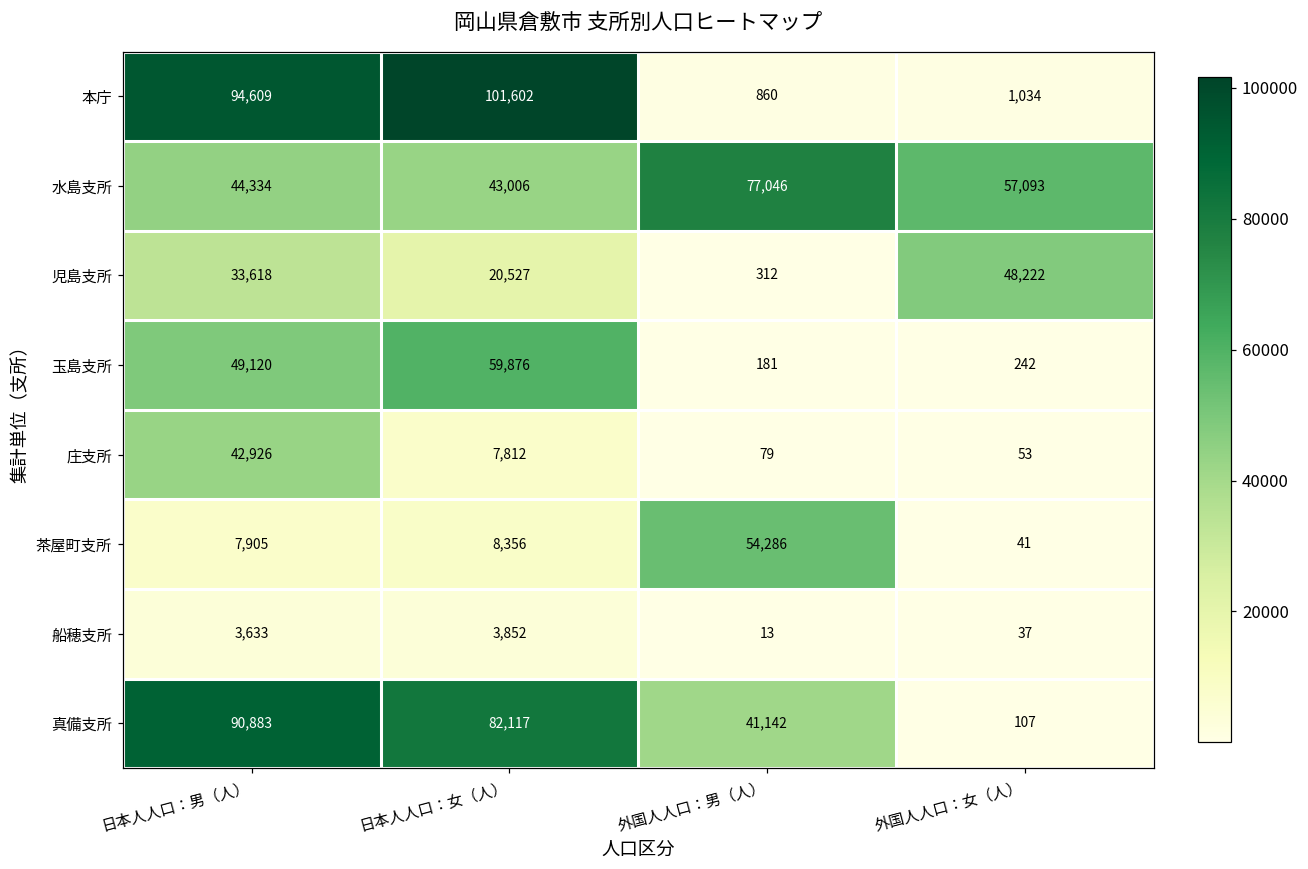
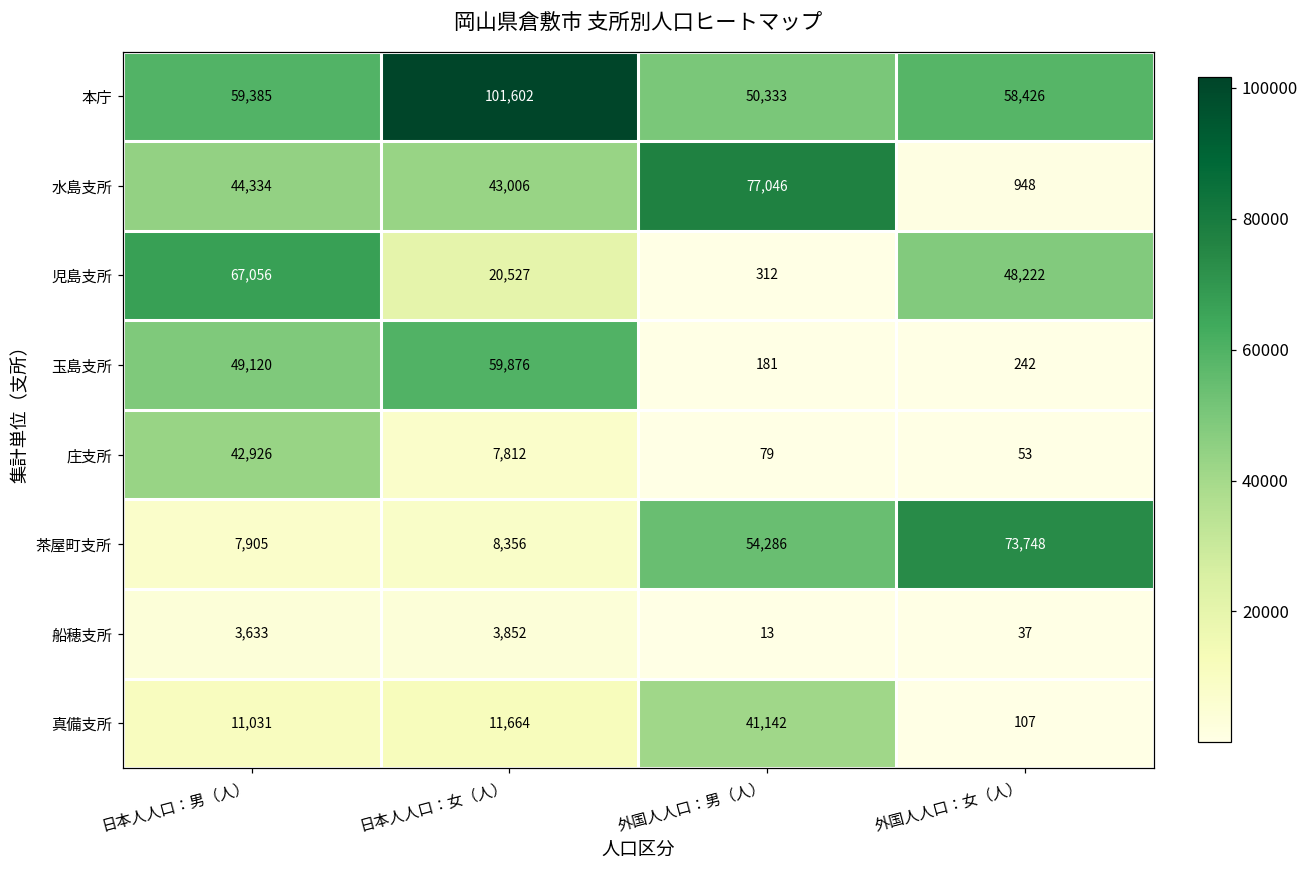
  {
    "本庁": {
-     "日本人人口：男（人）": "94,609",
+     "日本人人口：男（人）": "59,385",
      "日本人人口：女（人）": "101,602",
-     "外国人人口：男（人）": "860",
-     "外国人人口：女（人）": "1,034"
+     "外国人人口：男（人）": "50,333",
+     "外国人人口：女（人）": "58,426"
    },
    "水島支所": {
      "日本人人口：男（人）": "44,334",
      "日本人人口：女（人）": "43,006",
      "外国人人口：男（人）": "77,046",
-     "外国人人口：女（人）": "57,093"
+     "外国人人口：女（人）": "948"
    },
    "児島支所": {
-     "日本人人口：男（人）": "33,618",
+     "日本人人口：男（人）": "67,056",
      "日本人人口：女（人）": "20,527",
      "外国人人口：男（人）": "312",
      "外国人人口：女（人）": "48,222"
    },
    "玉島支所": {
      "日本人人口：男（人）": "49,120",
      "日本人人口：女（人）": "59,876",
      "外国人人口：男（人）": "181",
      "外国人人口：女（人）": "242"
    },
    "庄支所": {
      "日本人人口：男（人）": "42,926",
      "日本人人口：女（人）": "7,812",
      "外国人人口：男（人）": "79",
      "外国人人口：女（人）": "53"
    },
    "茶屋町支所": {
      "日本人人口：男（人）": "7,905",
      "日本人人口：女（人）": "8,356",
      "外国人人口：男（人）": "54,286",
-     "外国人人口：女（人）": "41"
+     "外国人人口：女（人）": "73,748"
    },
    "船穂支所": {
      "日本人人口：男（人）": "3,633",
      "日本人人口：女（人）": "3,852",
      "外国人人口：男（人）": "13",
      "外国人人口：女（人）": "37"
    },
    "真備支所": {
-     "日本人人口：男（人）": "90,883",
-     "日本人人口：女（人）": "82,117",
+     "日本人人口：男（人）": "11,031",
+     "日本人人口：女（人）": "11,664",
      "外国人人口：男（人）": "41,142",
      "外国人人口：女（人）": "107"
    }
  }
